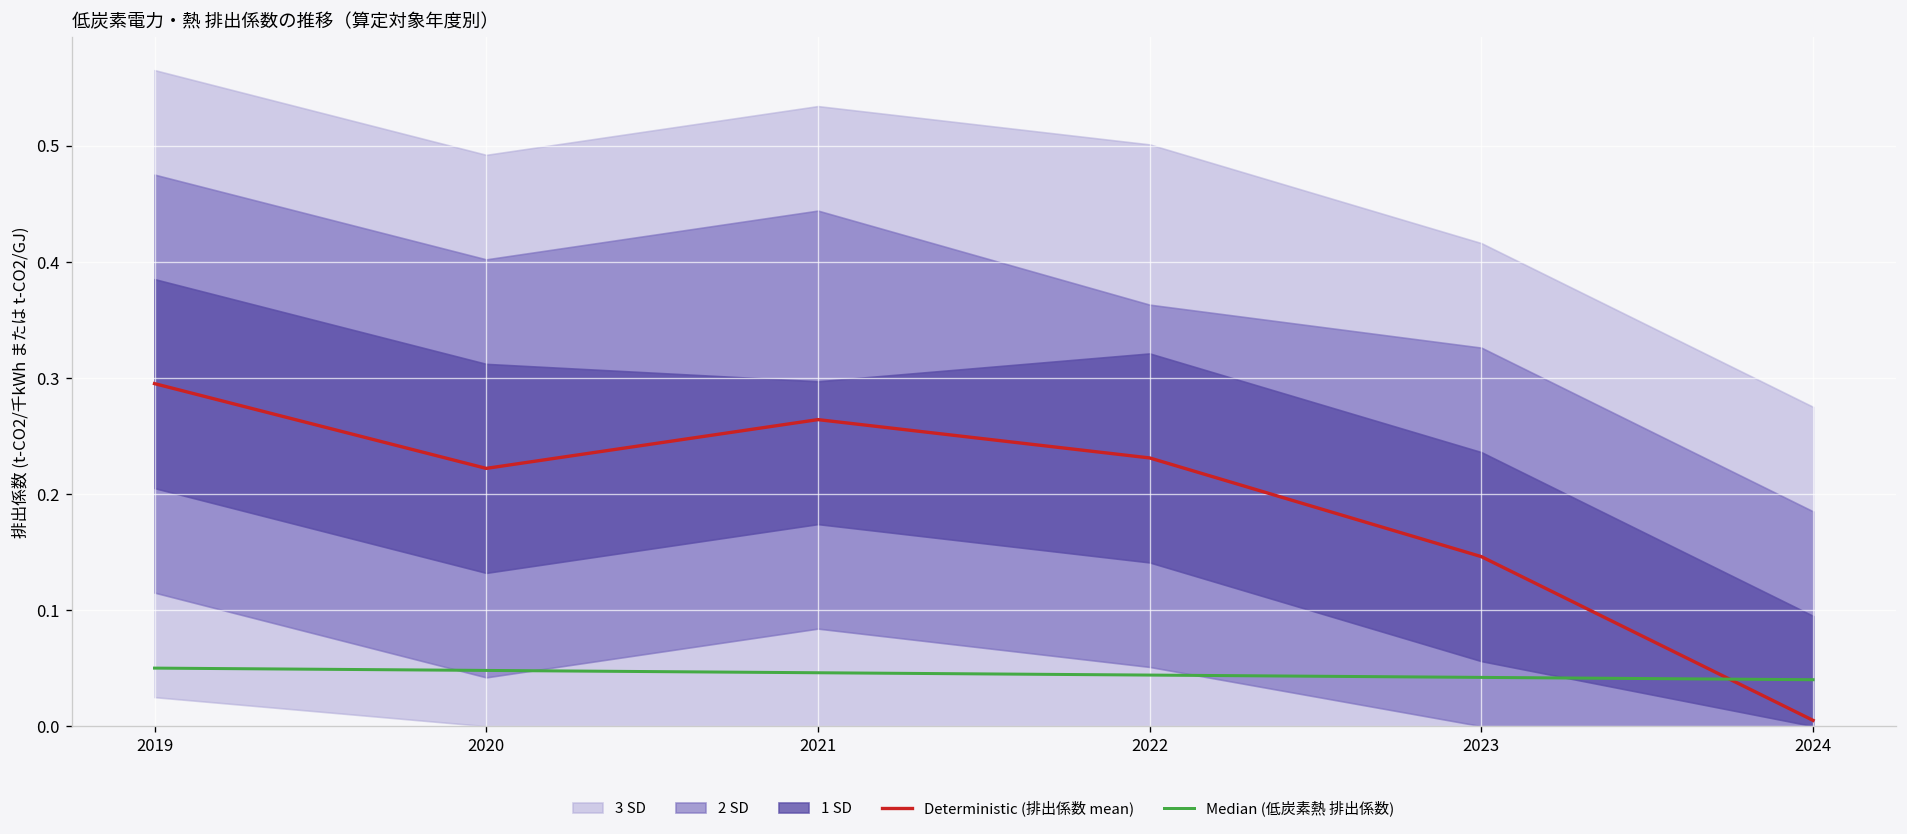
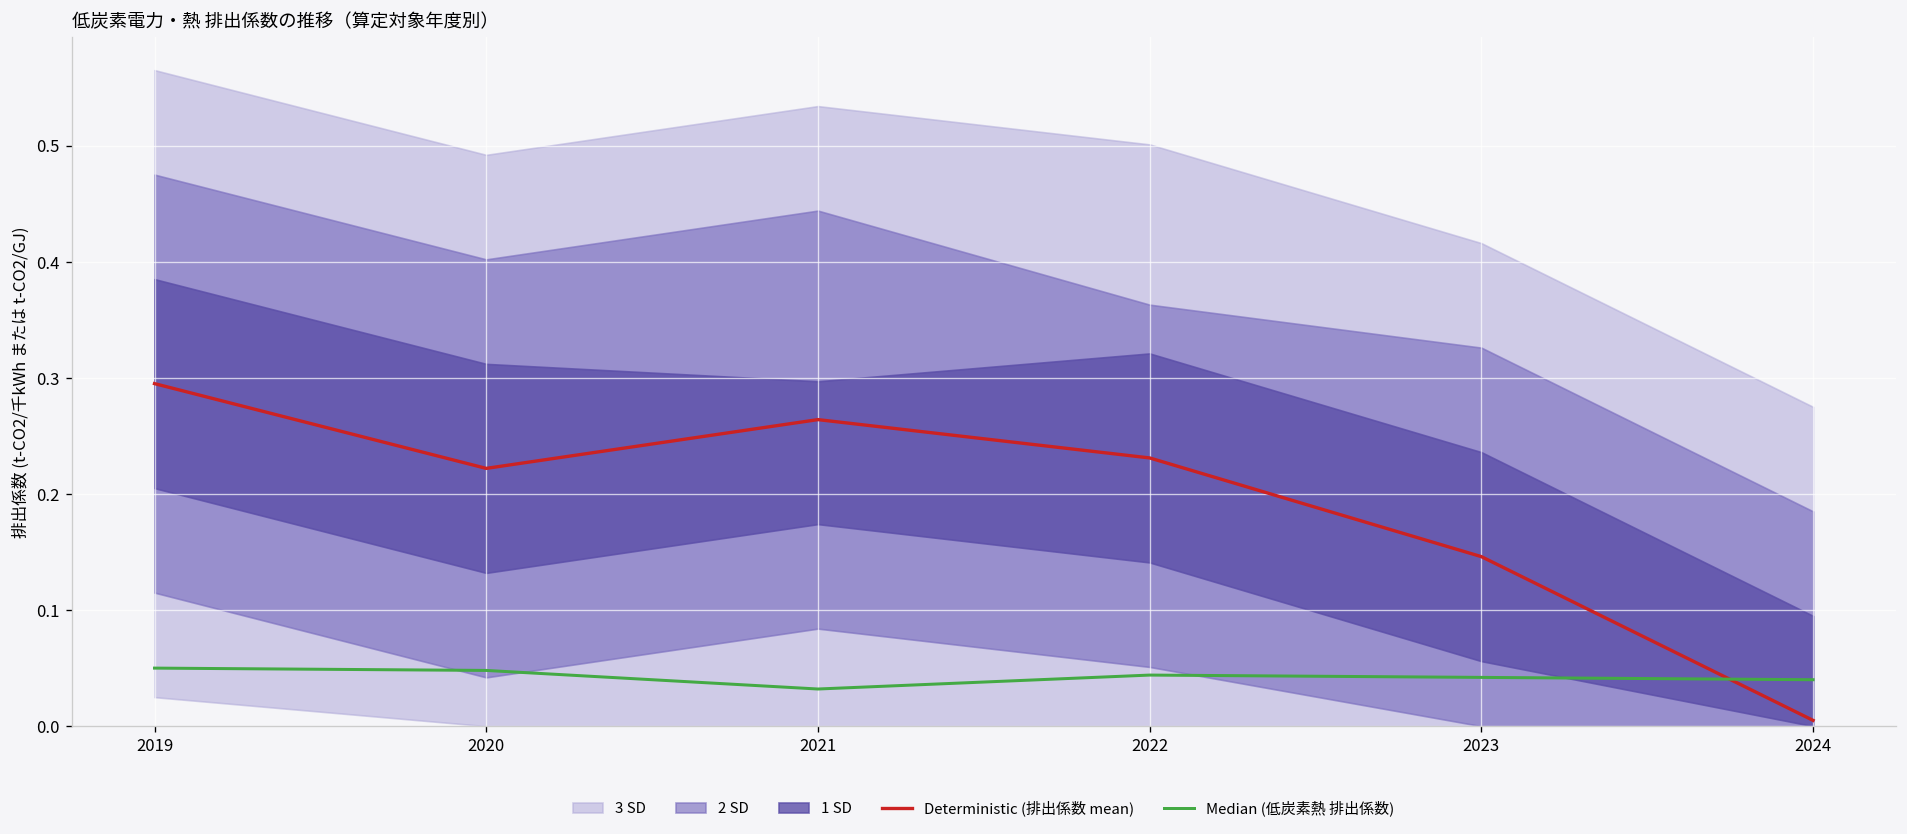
  {
    "Deterministic (排出係数 mean)": {
      "2019": 0.30,
      "2020": 0.22,
      "2021": 0.26,
      "2022": 0.23,
      "2023": 0.15,
      "2024": 0.01
    },
    "Median (低炭素熱 排出係数)": {
      "2019": 0.05,
      "2020": 0.05,
-     "2021": 0.05,
+     "2021": 0.03,
      "2022": 0.04,
      "2023": 0.04,
      "2024": 0.04
    }
  }
